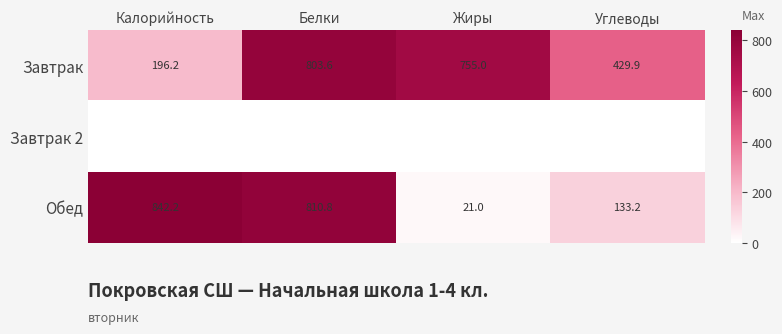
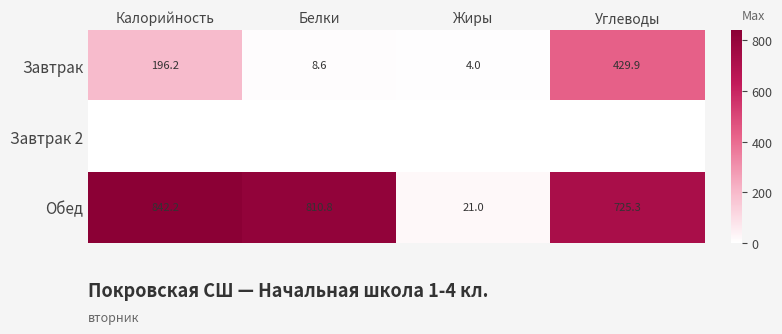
  {
    "Завтрак": {
      "Калорийность": 196.2,
-     "Белки": 803.6,
-     "Жиры": 755.0,
+     "Белки": 8.6,
+     "Жиры": 4.0,
      "Углеводы": 429.9
    },
    "Обед": {
      "Калорийность": 842.2,
      "Белки": 810.8,
      "Жиры": 21.0,
-     "Углеводы": 133.2
+     "Углеводы": 725.3
    }
  }
